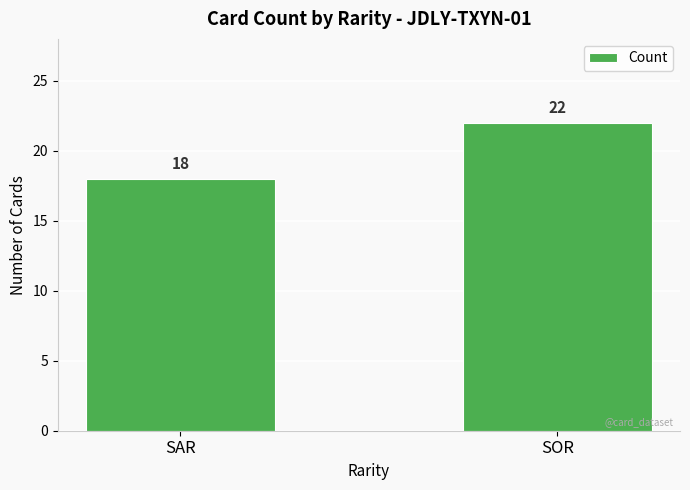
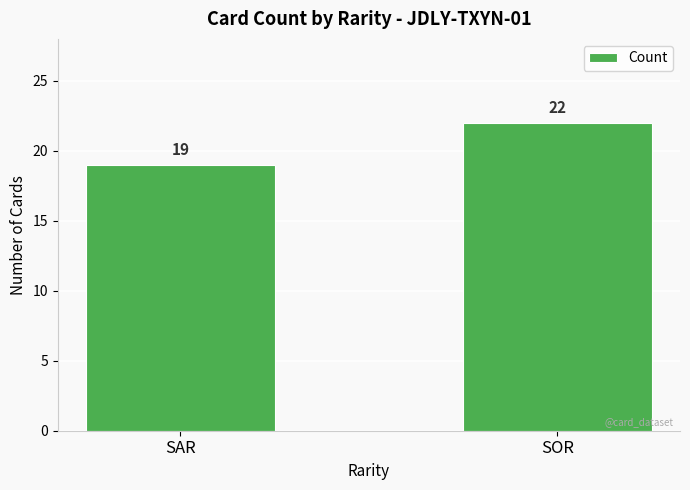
  {
-   "SAR": 18,
+   "SAR": 19,
    "SOR": 22
  }
